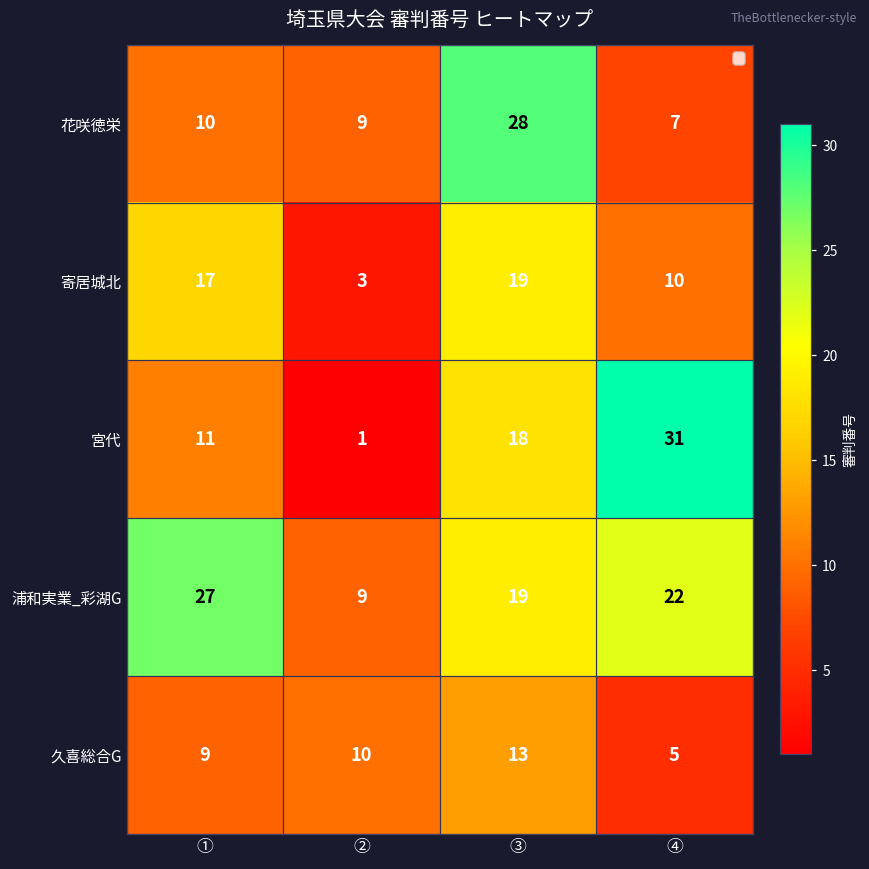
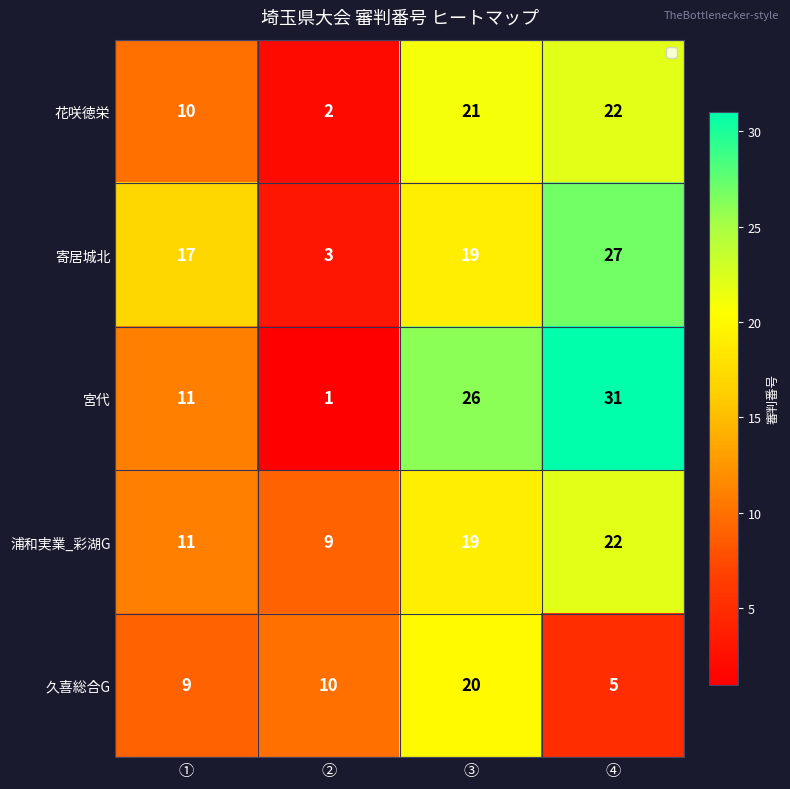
  {
    "花咲徳栄": {
      "①": 10,
-     "②": 9,
-     "③": 28,
-     "④": 7
+     "②": 2,
+     "③": 21,
+     "④": 22
    },
    "寄居城北": {
      "①": 17,
      "②": 3,
      "③": 19,
-     "④": 10
+     "④": 27
    },
    "宮代": {
      "①": 11,
      "②": 1,
-     "③": 18,
+     "③": 26,
      "④": 31
    },
    "浦和実業_彩湖G": {
-     "①": 27,
+     "①": 11,
      "②": 9,
      "③": 19,
      "④": 22
    },
    "久喜総合G": {
      "①": 9,
      "②": 10,
-     "③": 13,
+     "③": 20,
      "④": 5
    }
  }
